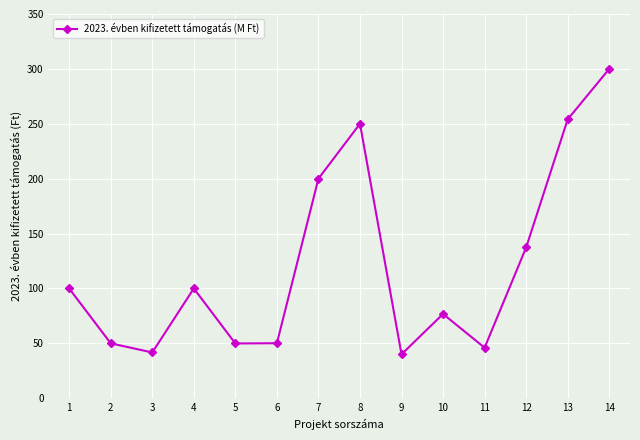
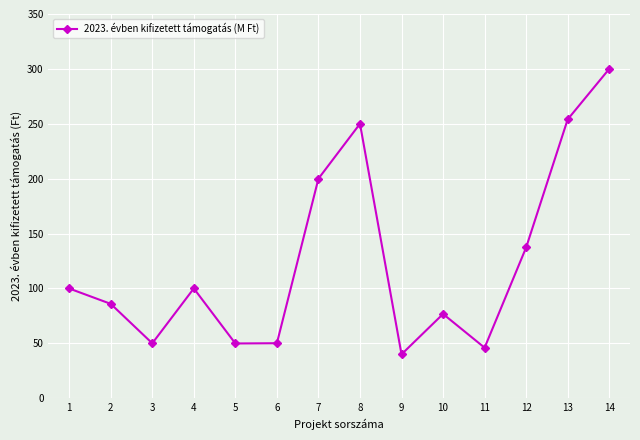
  {
    "1": 100,
-   "2": 50,
-   "3": 42,
+   "2": 86,
+   "3": 50,
    "4": 100,
    "5": 50,
    "6": 50,
    "7": 200,
    "8": 250,
    "9": 40,
    "10": 77,
    "11": 46,
    "12": 137,
    "13": 254,
    "14": 300
  }
